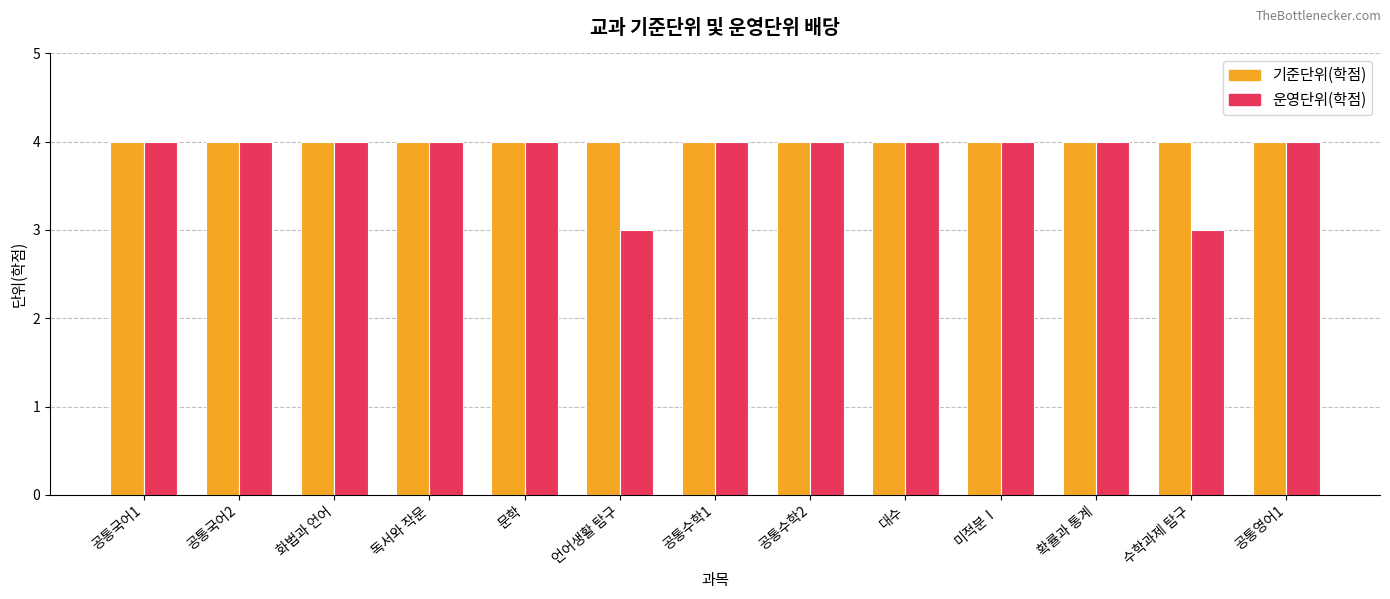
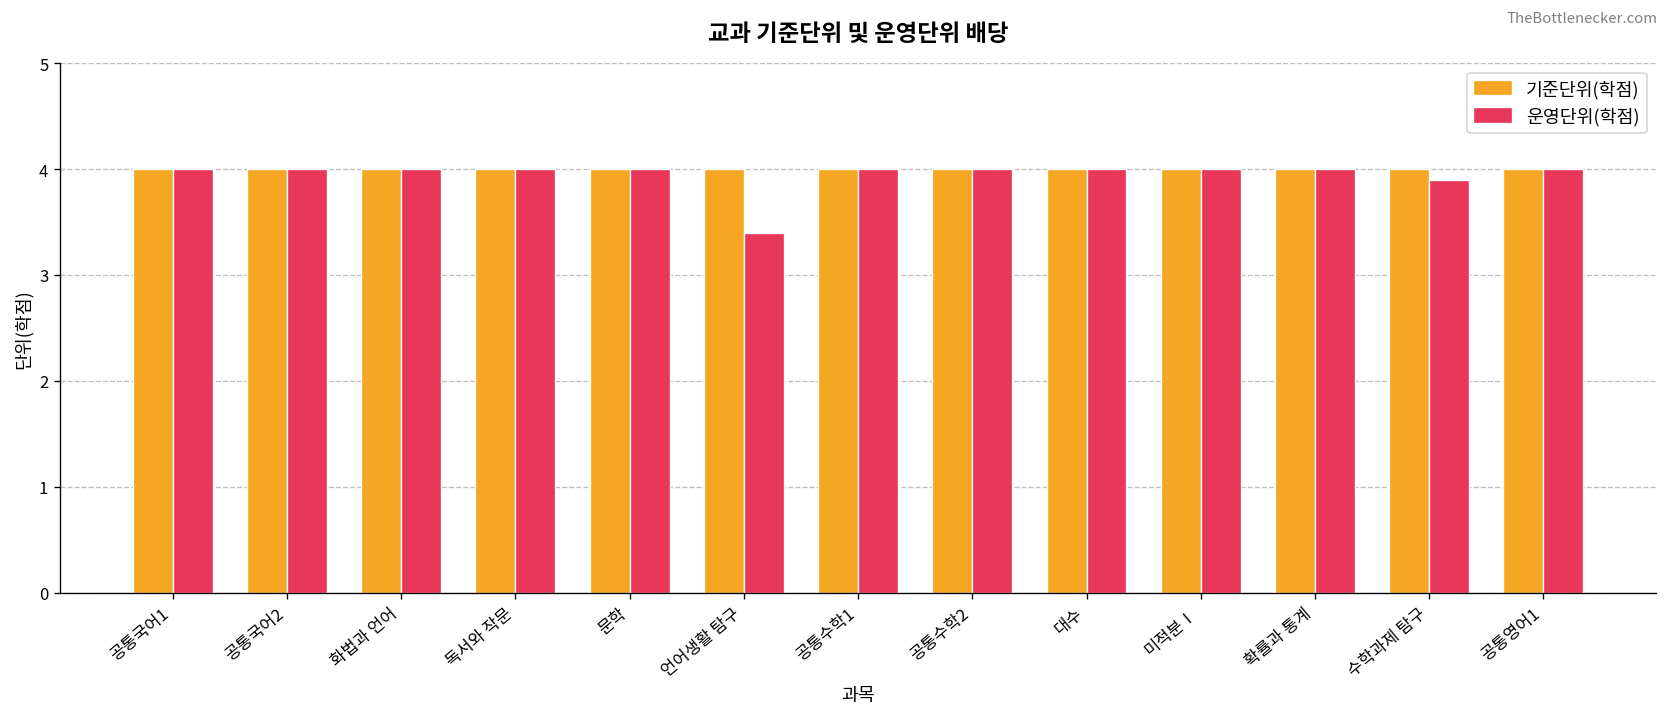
  {
    "기준단위(학점)": {
      "공통국어1": 4.0,
      "공통국어2": 4.0,
      "화법과 언어": 4.0,
      "독서와 작문": 4.0,
      "문학": 4.0,
      "언어생활 탐구": 4.0,
      "공통수학1": 4.0,
      "공통수학2": 4.0,
      "대수": 4.0,
      "미적분Ⅰ": 4.0,
      "확률과 통계": 4.0,
      "수학과제 탐구": 4.0,
      "공통영어1": 4.0
    },
    "운영단위(학점)": {
      "공통국어1": 4.0,
      "공통국어2": 4.0,
      "화법과 언어": 4.0,
      "독서와 작문": 4.0,
      "문학": 4.0,
-     "언어생활 탐구": 3.0,
+     "언어생활 탐구": 3.4,
      "공통수학1": 4.0,
      "공통수학2": 4.0,
      "대수": 4.0,
      "미적분Ⅰ": 4.0,
      "확률과 통계": 4.0,
-     "수학과제 탐구": 3.0,
+     "수학과제 탐구": 3.9,
      "공통영어1": 4.0
    }
  }
